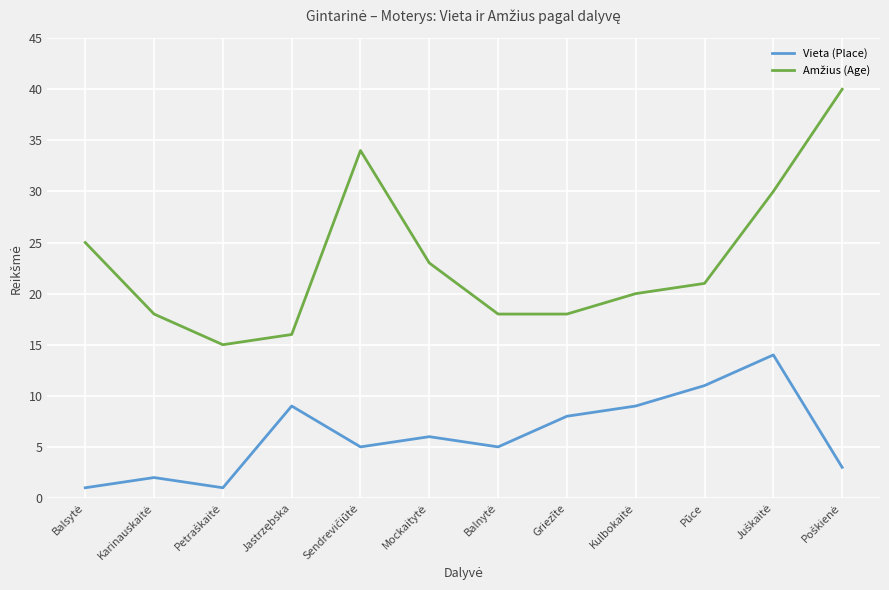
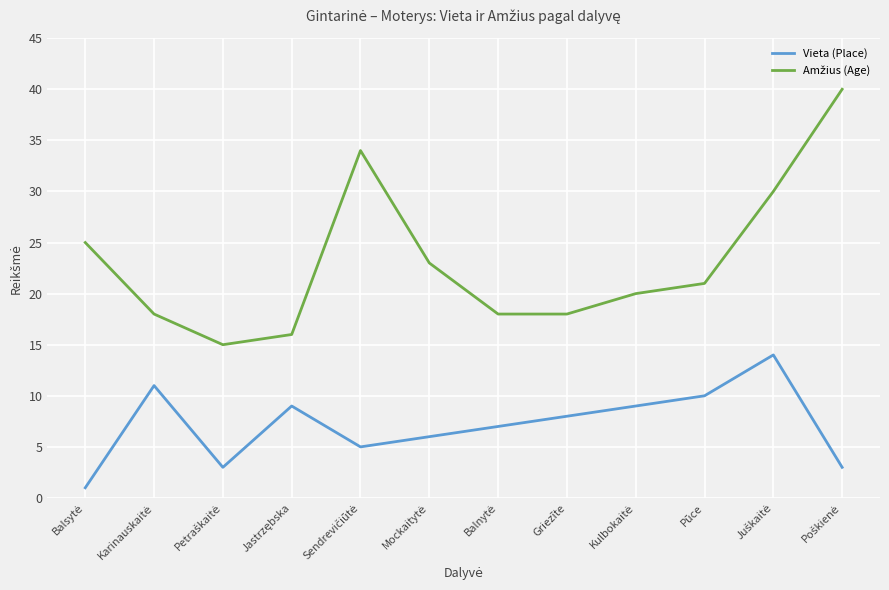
  {
    "Vieta (Place)": {
      "Balsytė": 1,
-     "Karinauskaitė": 2,
-     "Petraškaitė": 1,
+     "Karinauskaitė": 11,
+     "Petraškaitė": 3,
      "Jastrzębska": 9,
      "Sendrevičiūtė": 5,
      "Mockaitytė": 6,
-     "Balnytė": 5,
+     "Balnytė": 7,
      "Griezīte": 8,
      "Kulbokaitė": 9,
-     "Pūce": 11,
+     "Pūce": 10,
      "Juškaitė": 14,
      "Poškienė": 3
    },
    "Amžius (Age)": {
      "Balsytė": 25,
      "Karinauskaitė": 18,
      "Petraškaitė": 15,
      "Jastrzębska": 16,
      "Sendrevičiūtė": 34,
      "Mockaitytė": 23,
      "Balnytė": 18,
      "Griezīte": 18,
      "Kulbokaitė": 20,
      "Pūce": 21,
      "Juškaitė": 30,
      "Poškienė": 40
    }
  }
